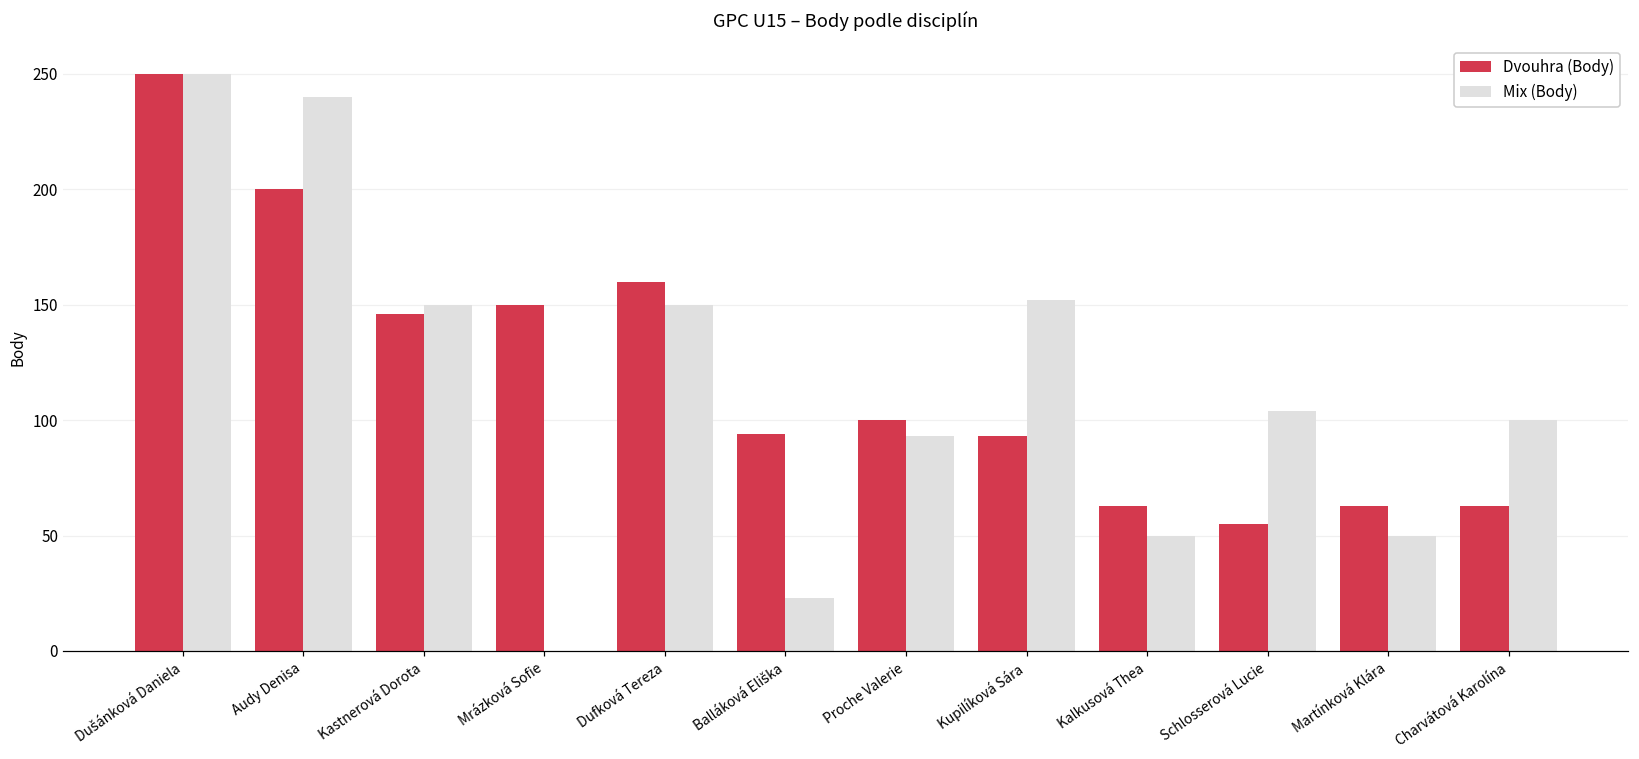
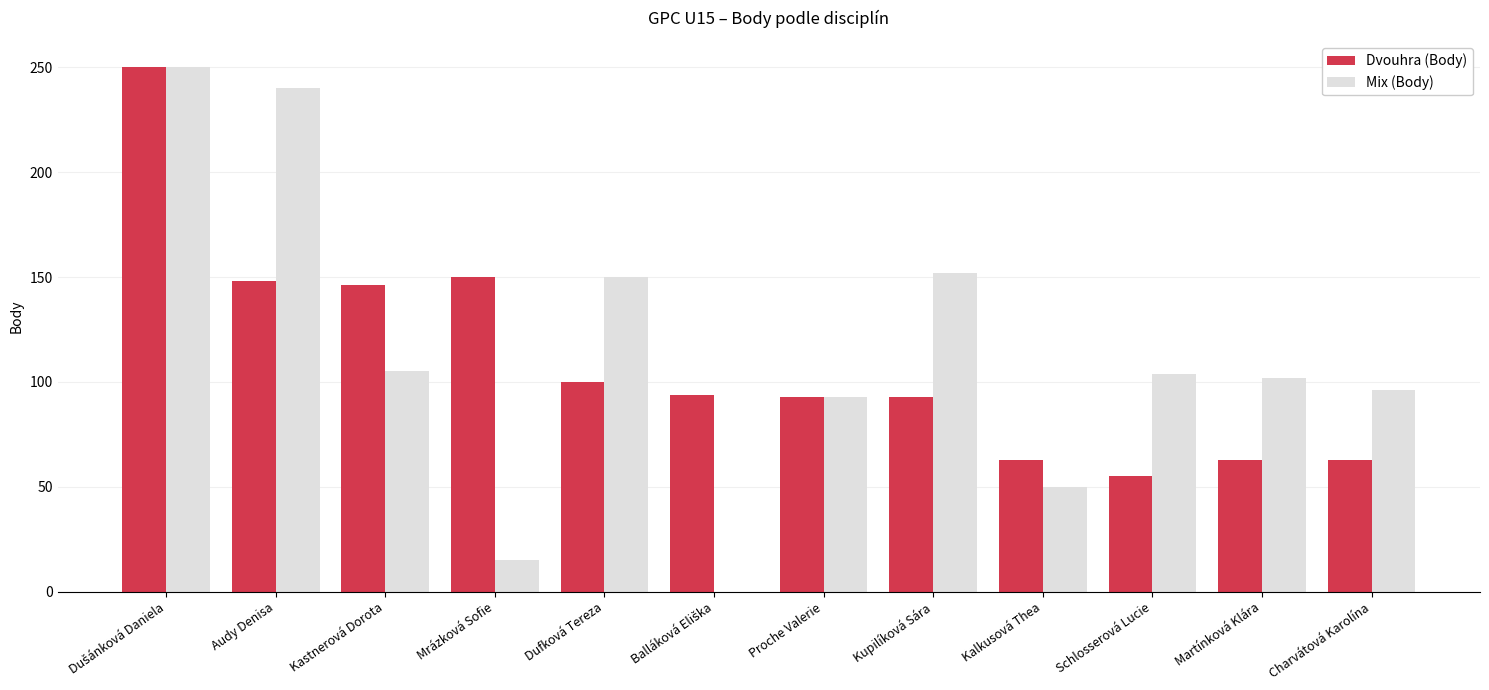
  {
    "Dvouhra (Body)": {
      "Dušánková Daniela": 250,
-     "Audy Denisa": 200,
+     "Audy Denisa": 148,
      "Kastnerová Dorota": 146,
      "Mrázková Sofie": 150,
-     "Dufková Tereza": 160,
+     "Dufková Tereza": 100,
      "Balláková Eliška": 94,
-     "Proche Valerie": 100,
+     "Proche Valerie": 93,
      "Kupilíková Sára": 93,
      "Kalkusová Thea": 63,
      "Schlosserová Lucie": 55,
      "Martínková Klára": 63,
      "Charvátová Karolína": 63
    },
    "Mix (Body)": {
      "Dušánková Daniela": 250,
      "Audy Denisa": 240,
-     "Kastnerová Dorota": 150,
-     "Mrázková Sofie": 0,
+     "Kastnerová Dorota": 105,
+     "Mrázková Sofie": 15,
      "Dufková Tereza": 150,
-     "Balláková Eliška": 23,
+     "Balláková Eliška": 0,
      "Proche Valerie": 93,
      "Kupilíková Sára": 152,
      "Kalkusová Thea": 50,
      "Schlosserová Lucie": 104,
-     "Martínková Klára": 50,
-     "Charvátová Karolína": 100
+     "Martínková Klára": 102,
+     "Charvátová Karolína": 96
    }
  }
